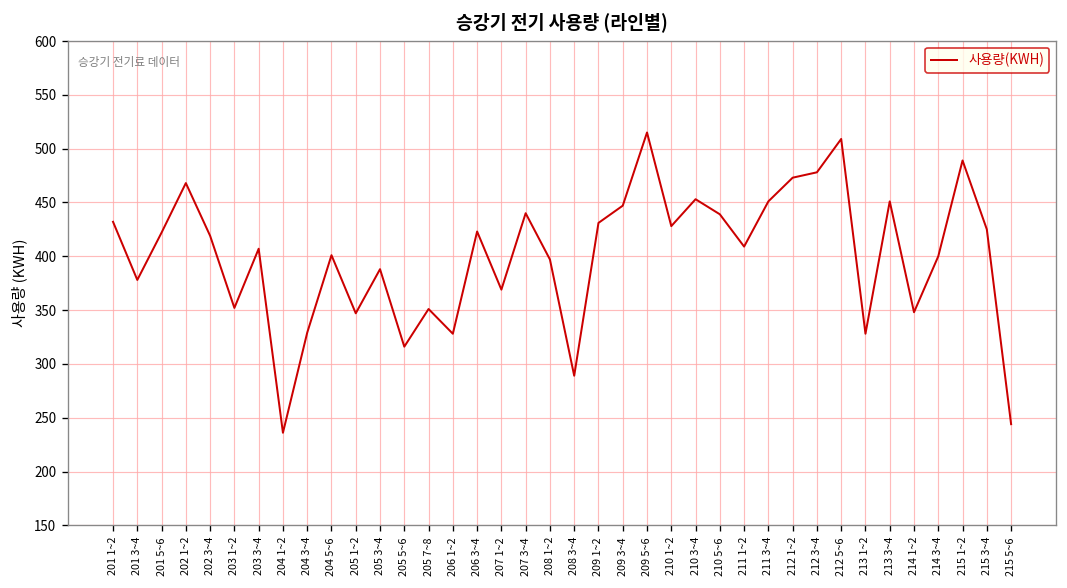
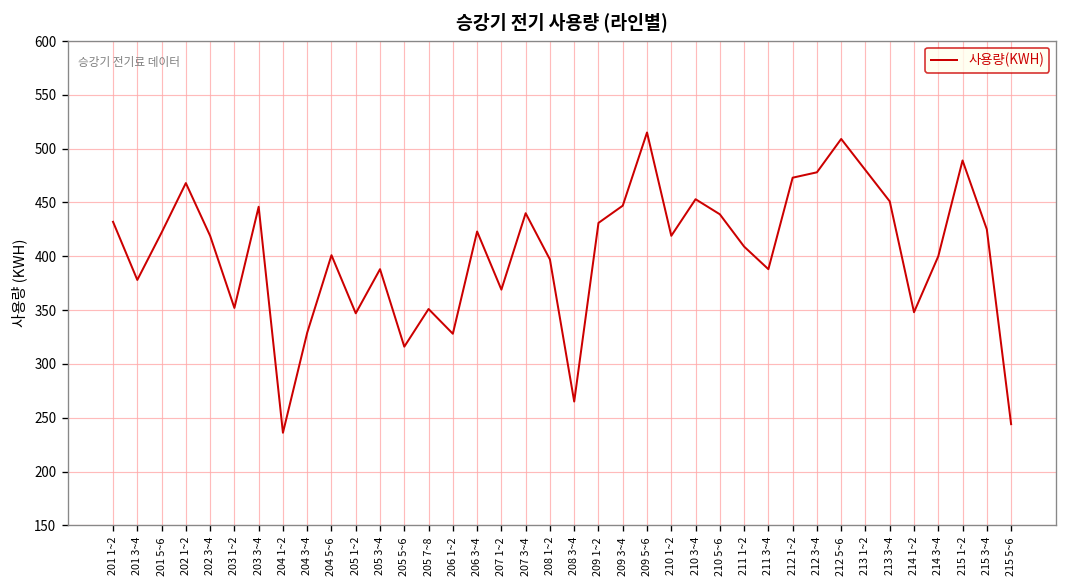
  {
    "201 1~2": 430,
    "201 3~4": 380,
    "201 5~6": 420,
    "202 1~2": 470,
    "202 3~4": 420,
    "203 1~2": 350,
-   "203 3~4": 410,
+   "203 3~4": 450,
    "204 1~2": 240,
    "204 3~4": 330,
    "204 5~6": 400,
    "205 1~2": 350,
    "205 3~4": 390,
    "205 5~6": 320,
    "205 7~8": 350,
    "206 1~2": 330,
    "206 3~4": 420,
    "207 1~2": 370,
    "207 3~4": 440,
    "208 1~2": 400,
-   "208 3~4": 290,
+   "208 3~4": 270,
    "209 1~2": 430,
    "209 3~4": 450,
    "209 5~6": 520,
-   "210 1~2": 430,
+   "210 1~2": 420,
    "210 3~4": 450,
    "210 5~6": 440,
    "211 1~2": 410,
-   "211 3~4": 450,
+   "211 3~4": 390,
    "212 1~2": 470,
    "212 3~4": 480,
    "212 5~6": 510,
-   "213 1~2": 330,
+   "213 1~2": 480,
    "213 3~4": 450,
    "214 1~2": 350,
    "214 3~4": 400,
    "215 1~2": 490,
    "215 3~4": 430,
    "215 5~6": 240
  }
